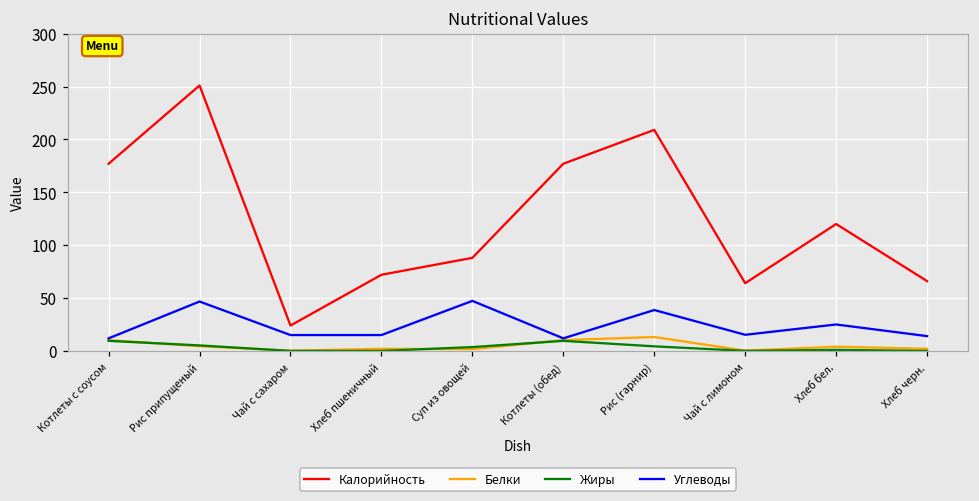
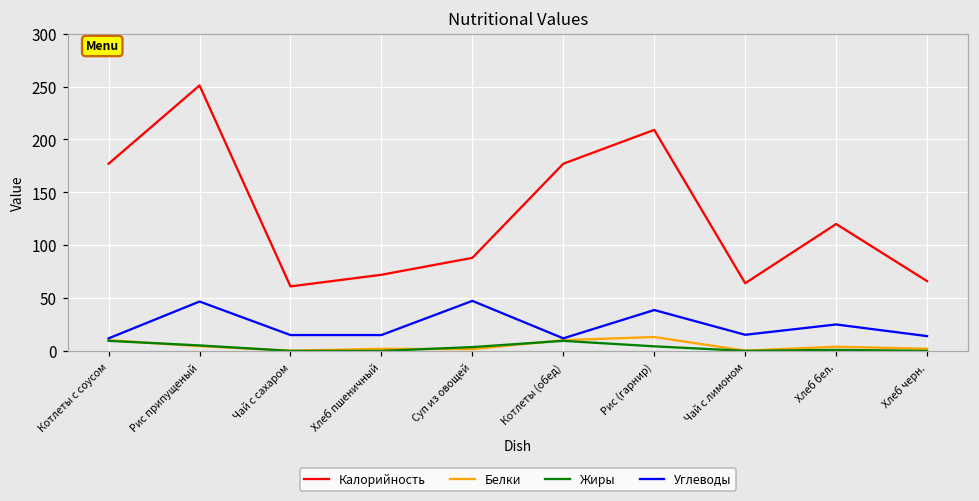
  {
    "Калорийность": {
      "Котлеты с соусом": 180,
      "Рис припущеный": 250,
-     "Чай с сахаром": 20,
+     "Чай с сахаром": 60,
      "Хлеб пшеничный": 70,
      "Суп из овощей": 90,
      "Котлеты (обед)": 180,
      "Рис (гарнир)": 210,
      "Чай с лимоном": 60,
      "Хлеб бел.": 120,
      "Хлеб черн.": 70
    },
    "Белки": {
      "Рис (гарнир)": 10,
      "Хлеб бел.": 0
    },
    "Жиры": {
      "Рис (гарнир)": 0,
      "Хлеб бел.": 0
    },
    "Углеводы": {
      "Рис припущеный": 50,
      "Чай с сахаром": 20,
      "Хлеб пшеничный": 20,
      "Суп из овощей": 50,
      "Рис (гарнир)": 40,
      "Чай с лимоном": 20,
      "Хлеб бел.": 30,
      "Хлеб черн.": 10
    }
  }
